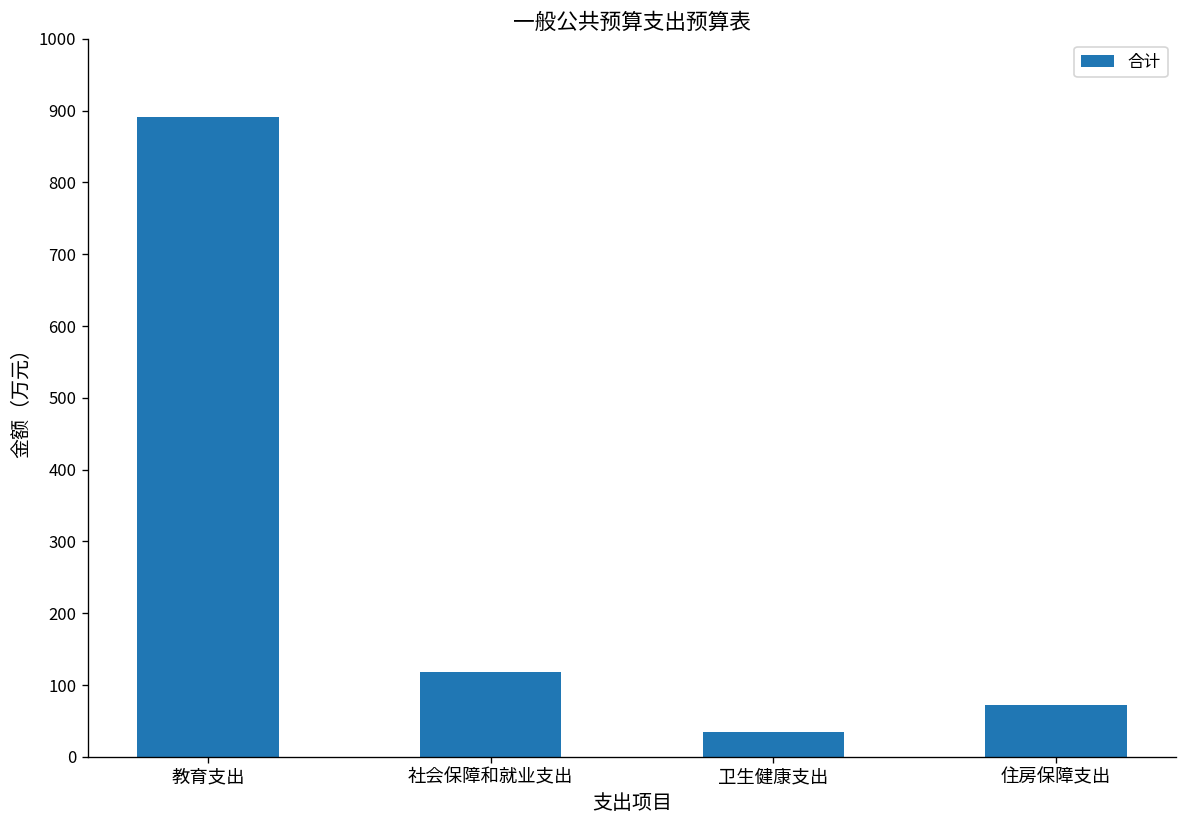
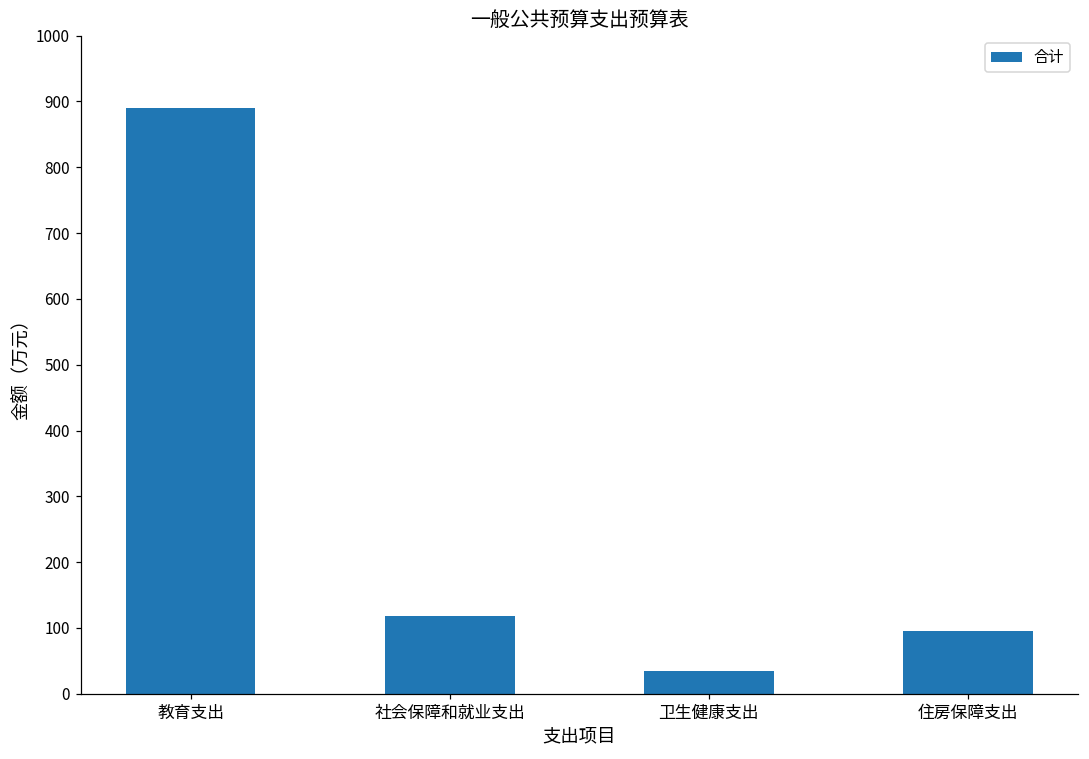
  {
    "教育支出": 890,
    "社会保障和就业支出": 120,
    "卫生健康支出": 40,
-   "住房保障支出": 70
+   "住房保障支出": 100
  }
